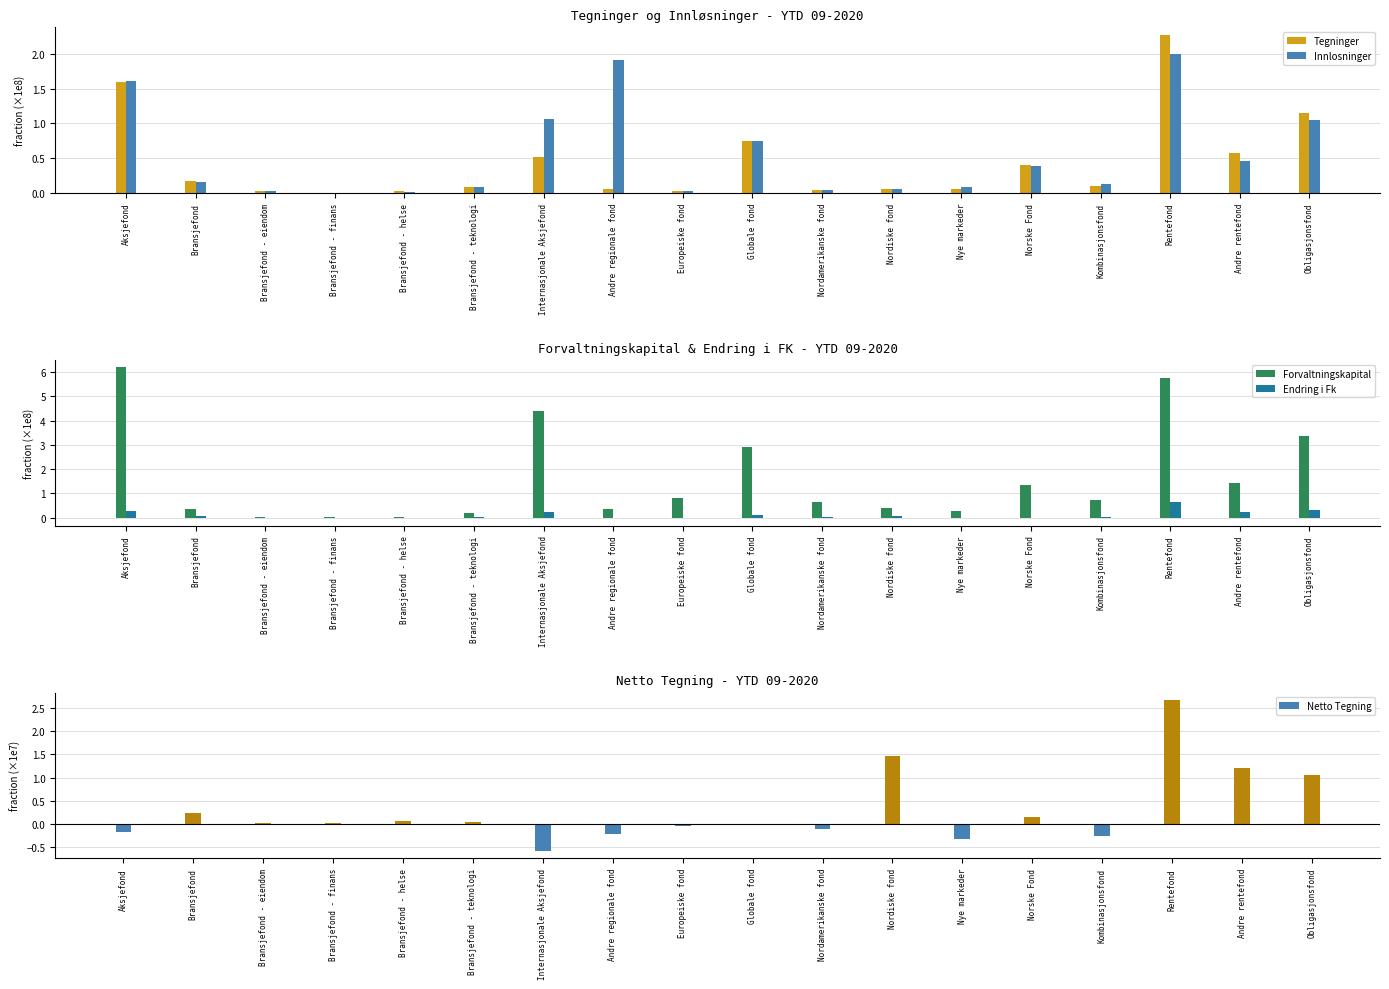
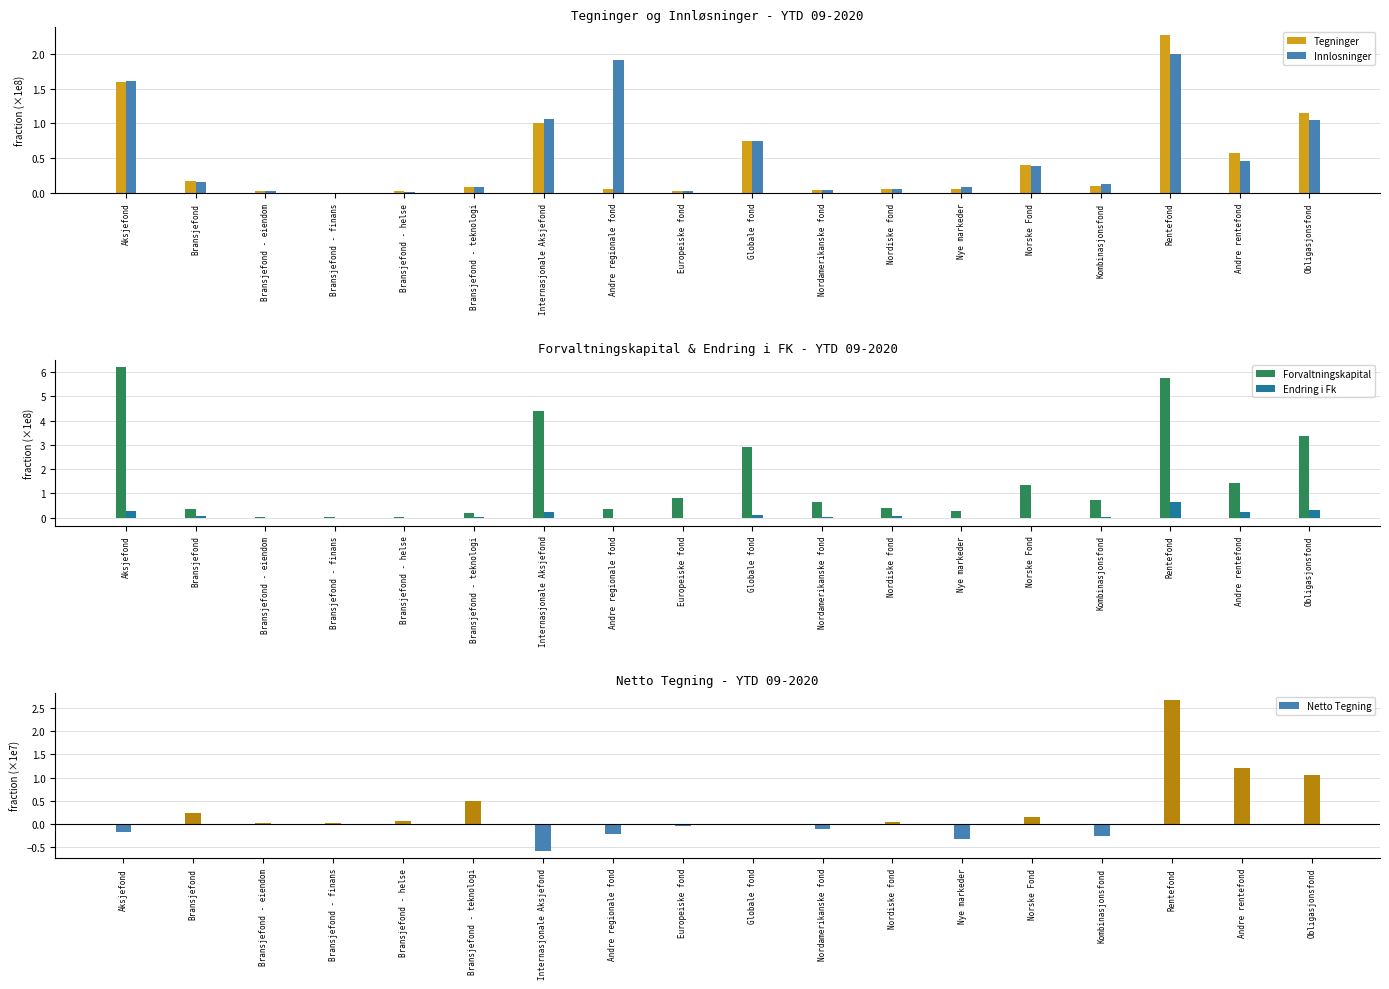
  {
    "Tegninger og Innløsninger - YTD 09-2020": {
      "Tegninger": {
        "Aksjefond": 1.6,
        "Bransjefond": 0.2,
        "Bransjefond - teknologi": 0.1,
-       "Internasjonale Aksjefond": 0.5,
+       "Internasjonale Aksjefond": 1.0,
        "Andre regionale fond": 0.1,
        "Globale fond": 0.7,
        "Nordamerikanske fond": 0.0,
        "Nordiske fond": 0.1,
        "Nye markeder": 0.1,
        "Norske Fond": 0.4,
        "Kombinasjonsfond": 0.1,
        "Rentefond": 2.3,
        "Andre rentefond": 0.6,
        "Obligasjonsfond": 1.2
      },
      "Innlosninger": {
        "Aksjefond": 1.6,
        "Bransjefond": 0.2,
        "Bransjefond - teknologi": 0.1,
        "Internasjonale Aksjefond": 1.1,
        "Andre regionale fond": 1.9,
        "Globale fond": 0.7,
        "Nordamerikanske fond": 0.1,
        "Nordiske fond": 0.1,
        "Nye markeder": 0.1,
        "Norske Fond": 0.4,
        "Kombinasjonsfond": 0.1,
        "Rentefond": 2.0,
        "Andre rentefond": 0.5,
        "Obligasjonsfond": 1.0
      }
    },
    "Forvaltningskapital & Endring i FK - YTD 09-2020": {
      "Forvaltningskapital": {
        "Aksjefond": 6.2,
        "Bransjefond": 0.4,
        "Bransjefond - teknologi": 0.2,
        "Internasjonale Aksjefond": 4.4,
        "Andre regionale fond": 0.4,
        "Europeiske fond": 0.8,
        "Globale fond": 2.9,
        "Nordamerikanske fond": 0.6,
        "Nordiske fond": 0.4,
        "Nye markeder": 0.3,
        "Norske Fond": 1.4,
        "Kombinasjonsfond": 0.7,
        "Rentefond": 5.8,
        "Andre rentefond": 1.4,
        "Obligasjonsfond": 3.3
      },
      "Endring i Fk": {
        "Aksjefond": 0.3,
        "Internasjonale Aksjefond": 0.2,
        "Globale fond": 0.1,
        "Rentefond": 0.6,
        "Andre rentefond": 0.2,
        "Obligasjonsfond": 0.3
      }
    },
    "Netto Tegning - YTD 09-2020": {
      "Aksjefond": -0.2,
      "Bransjefond": 0.2,
      "Bransjefond - helse": 0.1,
-     "Bransjefond - teknologi": 0.0,
+     "Bransjefond - teknologi": 0.5,
      "Internasjonale Aksjefond": -0.6,
      "Andre regionale fond": -0.2,
      "Nordamerikanske fond": -0.1,
-     "Nordiske fond": 1.5,
+     "Nordiske fond": 0.0,
      "Nye markeder": -0.3,
      "Norske Fond": 0.1,
      "Kombinasjonsfond": -0.3,
      "Rentefond": 2.7,
      "Andre rentefond": 1.2,
      "Obligasjonsfond": 1.0
    }
  }
